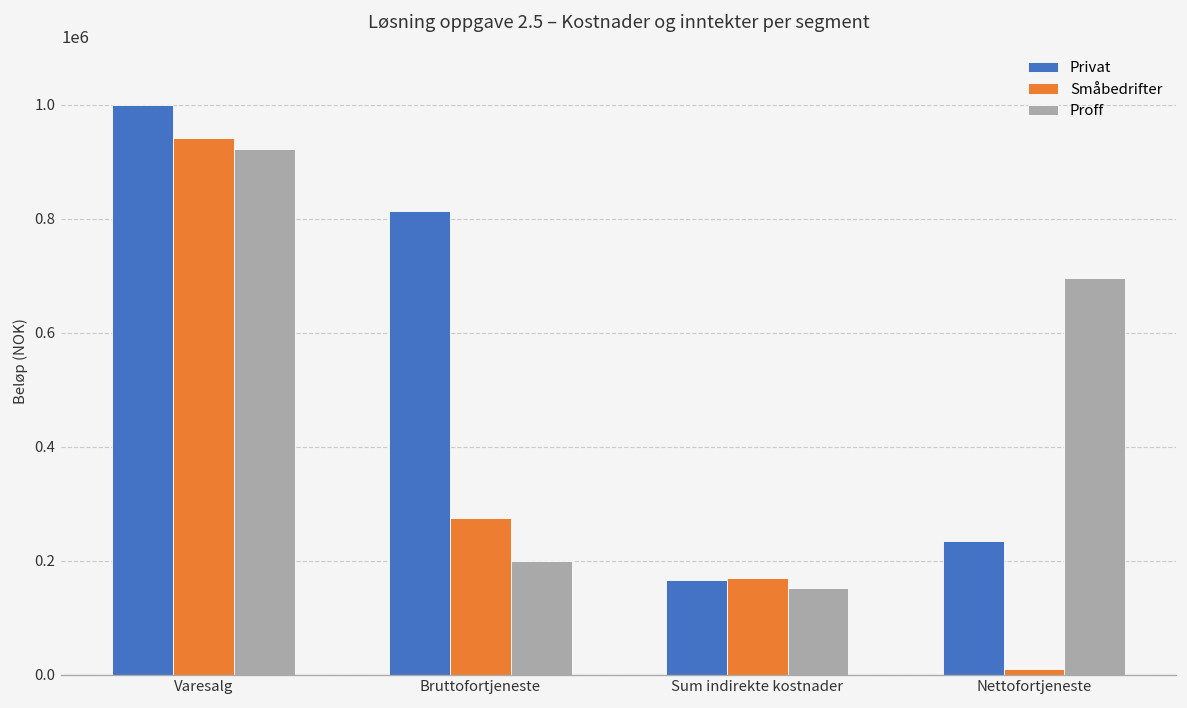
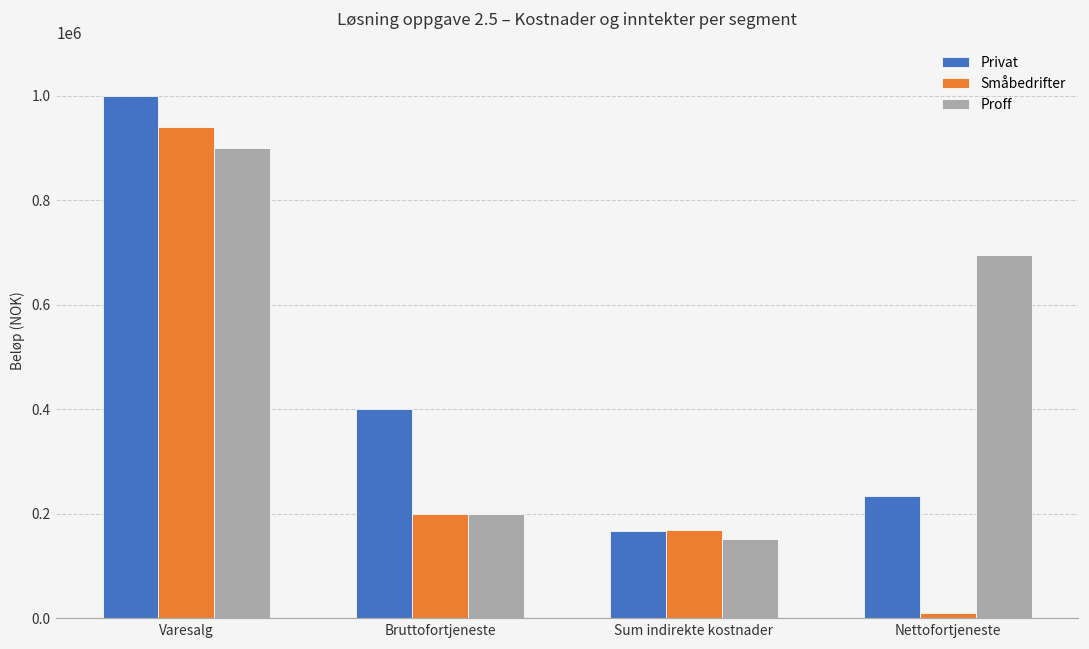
  {
    "Privat": {
      "Varesalg": 1000000,
-     "Bruttofortjeneste": 810000,
+     "Bruttofortjeneste": 400000,
      "Sum indirekte kostnader": 170000,
      "Nettofortjeneste": 230000
    },
    "Småbedrifter": {
      "Varesalg": 940000,
-     "Bruttofortjeneste": 280000,
+     "Bruttofortjeneste": 200000,
      "Sum indirekte kostnader": 170000,
      "Nettofortjeneste": 10000
    },
    "Proff": {
-     "Varesalg": 920000,
+     "Varesalg": 900000,
      "Bruttofortjeneste": 200000,
      "Sum indirekte kostnader": 150000,
      "Nettofortjeneste": 700000
    }
  }
